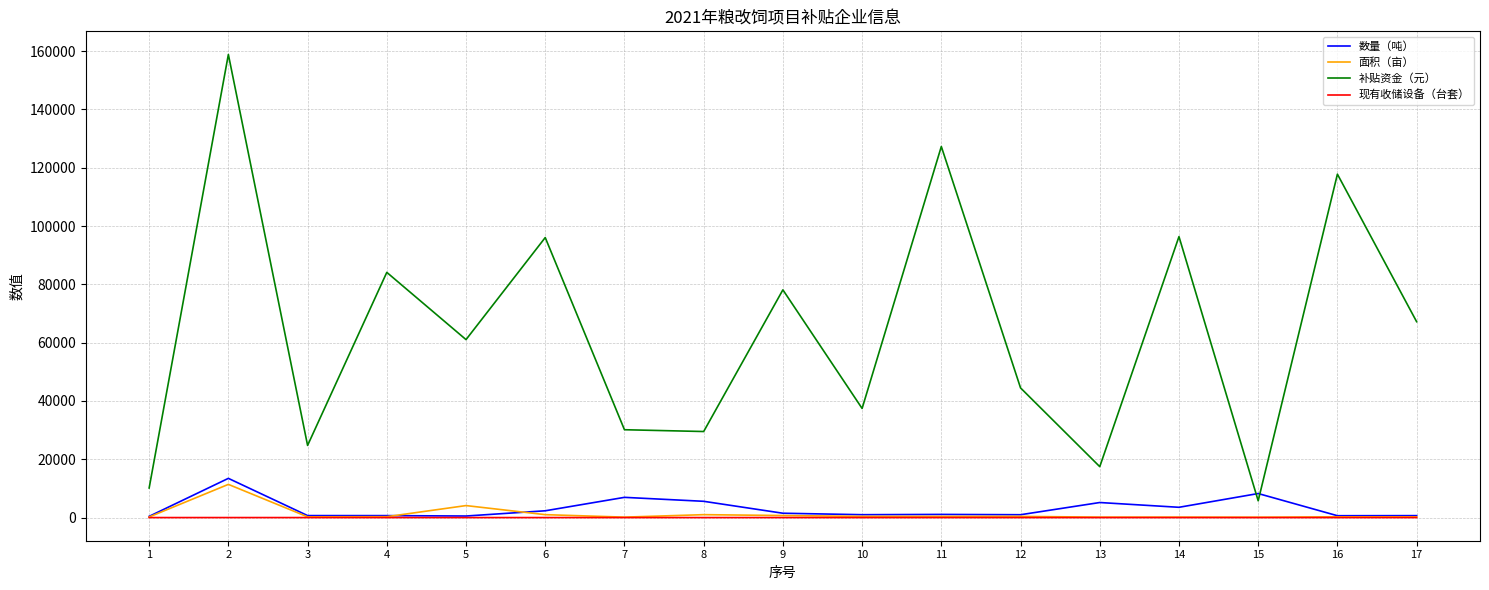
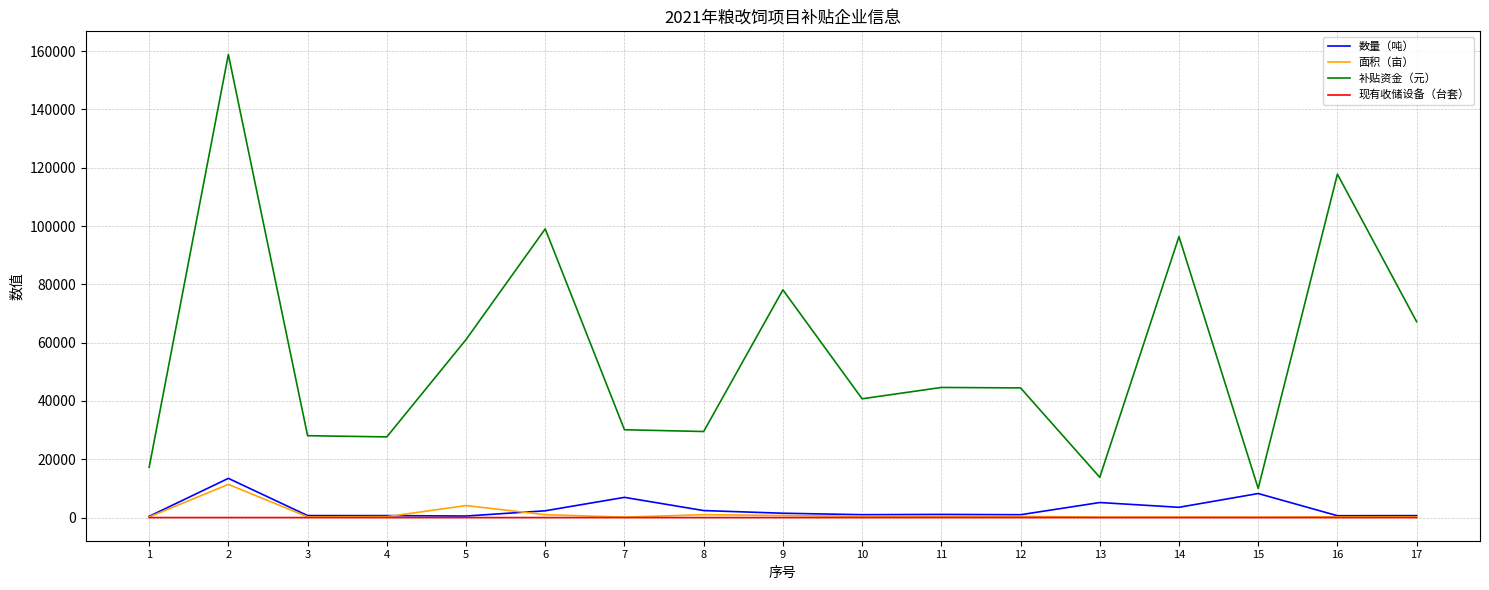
  {
    "数量（吨）": {
      "2": 13000,
      "6": 2000,
      "7": 7000,
-     "8": 6000,
+     "8": 2000,
      "13": 5000,
      "14": 4000,
      "15": 8000
    },
    "面积（亩）": {
      "2": 11000,
      "5": 4000,
      "6": 1000,
      "8": 1000
    },
    "补贴资金（元）": {
-     "1": 10000,
+     "1": 17000,
      "2": 159000,
-     "3": 25000,
-     "4": 84000,
+     "3": 28000,
+     "4": 28000,
      "5": 61000,
-     "6": 96000,
+     "6": 99000,
      "7": 30000,
      "8": 30000,
      "9": 78000,
-     "10": 37000,
-     "11": 127000,
+     "10": 41000,
+     "11": 45000,
      "12": 44000,
-     "13": 17000,
+     "13": 14000,
      "14": 96000,
-     "15": 6000,
+     "15": 10000,
      "16": 118000,
      "17": 67000
    },
    "现有收储设备（台套）": {
      "2": 0,
      "6": 0,
      "8": 0
    }
  }
